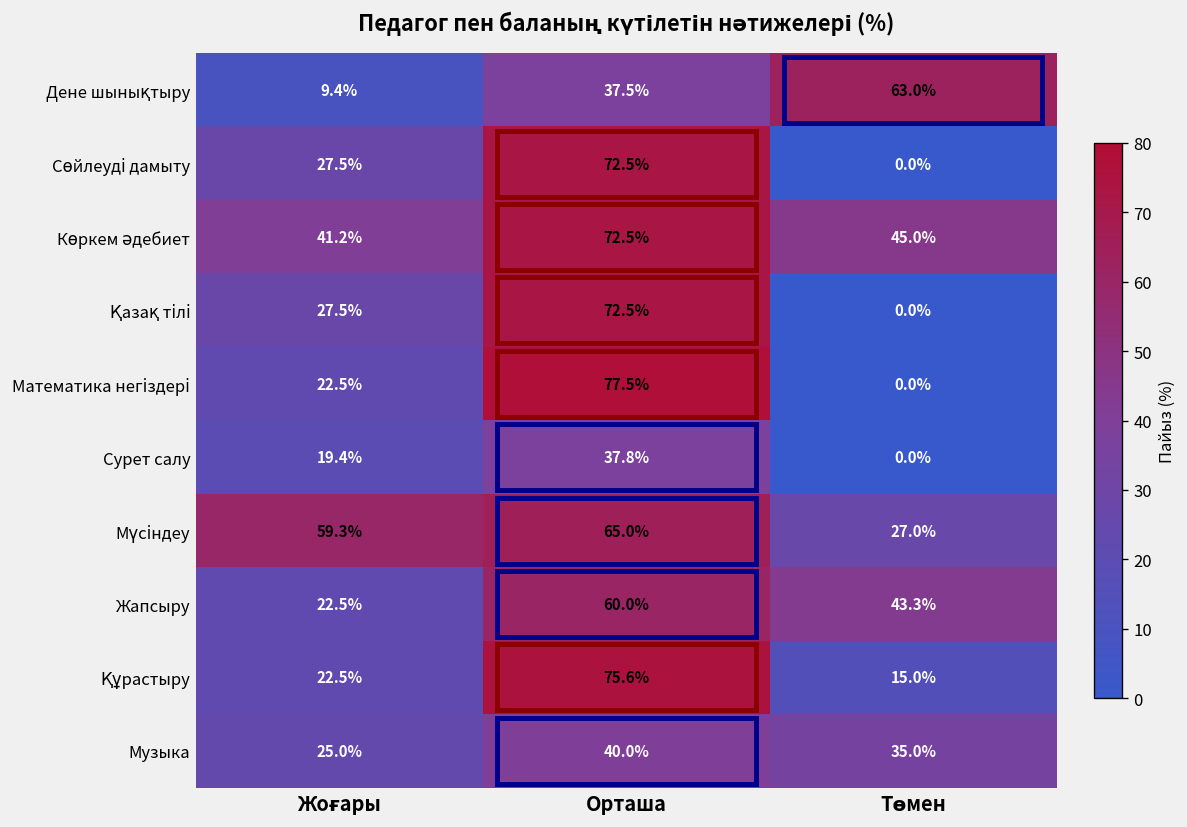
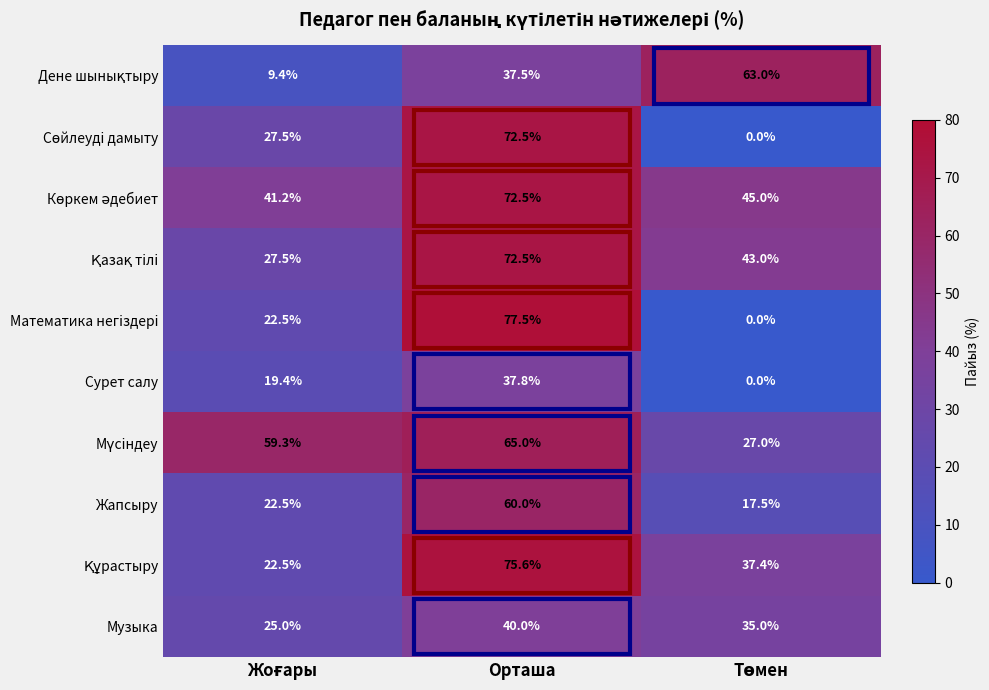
  {
    "Дене шынықтыру": {
      "Жоғары": "9.4%",
      "Орташа": "37.5%",
      "Төмен": "63.0%"
    },
    "Сөйлеуді дамыту": {
      "Жоғары": "27.5%",
      "Орташа": "72.5%",
      "Төмен": "0.0%"
    },
    "Көркем әдебиет": {
      "Жоғары": "41.2%",
      "Орташа": "72.5%",
      "Төмен": "45.0%"
    },
    "Қазақ тілі": {
      "Жоғары": "27.5%",
      "Орташа": "72.5%",
-     "Төмен": "0.0%"
+     "Төмен": "43.0%"
    },
    "Математика негіздері": {
      "Жоғары": "22.5%",
      "Орташа": "77.5%",
      "Төмен": "0.0%"
    },
    "Сурет салу": {
      "Жоғары": "19.4%",
      "Орташа": "37.8%",
      "Төмен": "0.0%"
    },
    "Мүсіндеу": {
      "Жоғары": "59.3%",
      "Орташа": "65.0%",
      "Төмен": "27.0%"
    },
    "Жапсыру": {
      "Жоғары": "22.5%",
      "Орташа": "60.0%",
-     "Төмен": "43.3%"
+     "Төмен": "17.5%"
    },
    "Құрастыру": {
      "Жоғары": "22.5%",
      "Орташа": "75.6%",
-     "Төмен": "15.0%"
+     "Төмен": "37.4%"
    },
    "Музыка": {
      "Жоғары": "25.0%",
      "Орташа": "40.0%",
      "Төмен": "35.0%"
    }
  }
